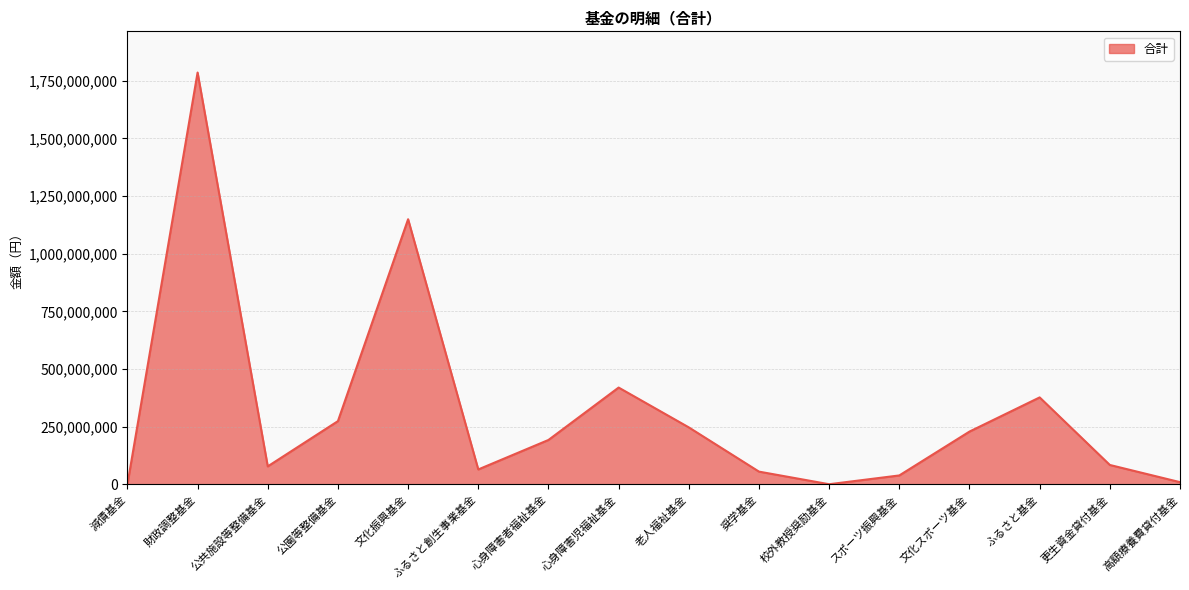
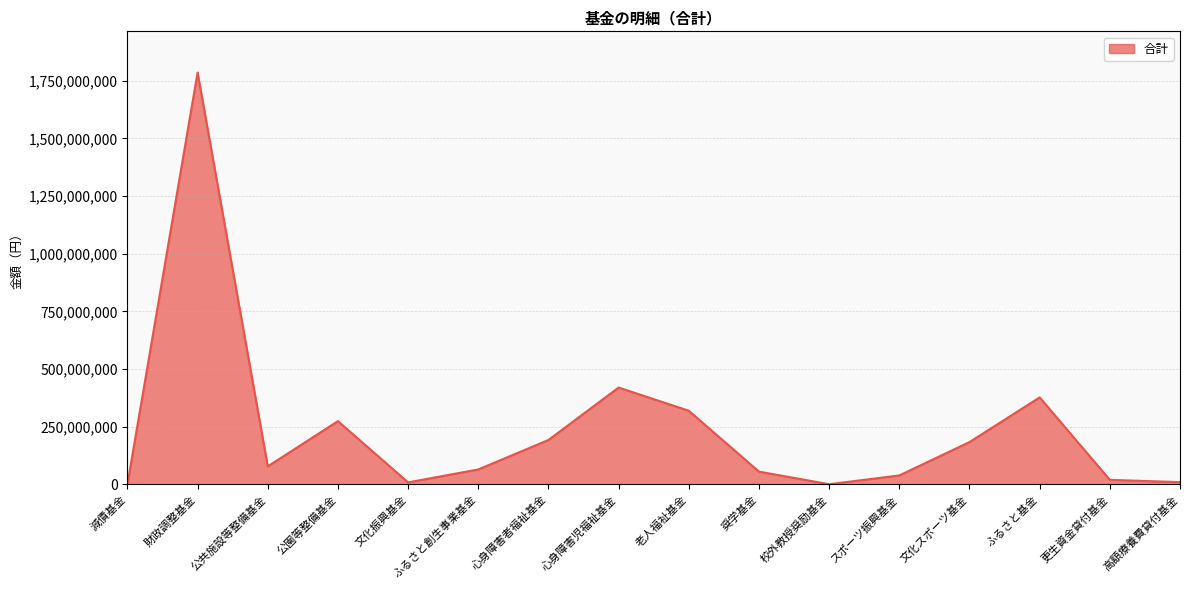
  {
    "減債基金": "0",
    "財政調整基金": "1,790,000,000",
    "公共施設等整備基金": "80,000,000",
    "公園等整備基金": "270,000,000",
-   "文化振興基金": "1,150,000,000",
+   "文化振興基金": "10,000,000",
    "ふるさと創生事業基金": "70,000,000",
    "心身障害者福祉基金": "190,000,000",
    "心身障害児福祉基金": "420,000,000",
-   "老人福祉基金": "250,000,000",
+   "老人福祉基金": "320,000,000",
    "奨学基金": "60,000,000",
    "校外教授奨励基金": "0",
    "スポーツ振興基金": "40,000,000",
-   "文化スポーツ基金": "230,000,000",
+   "文化スポーツ基金": "180,000,000",
    "ふるさと基金": "380,000,000",
-   "更生資金貸付基金": "80,000,000",
+   "更生資金貸付基金": "20,000,000",
    "高額療養費貸付基金": "10,000,000"
  }
